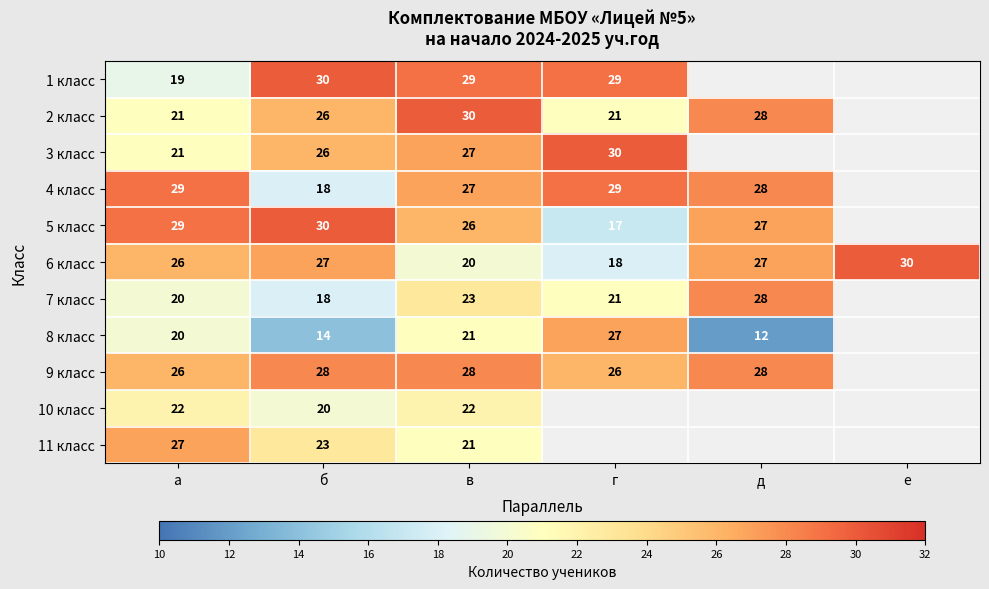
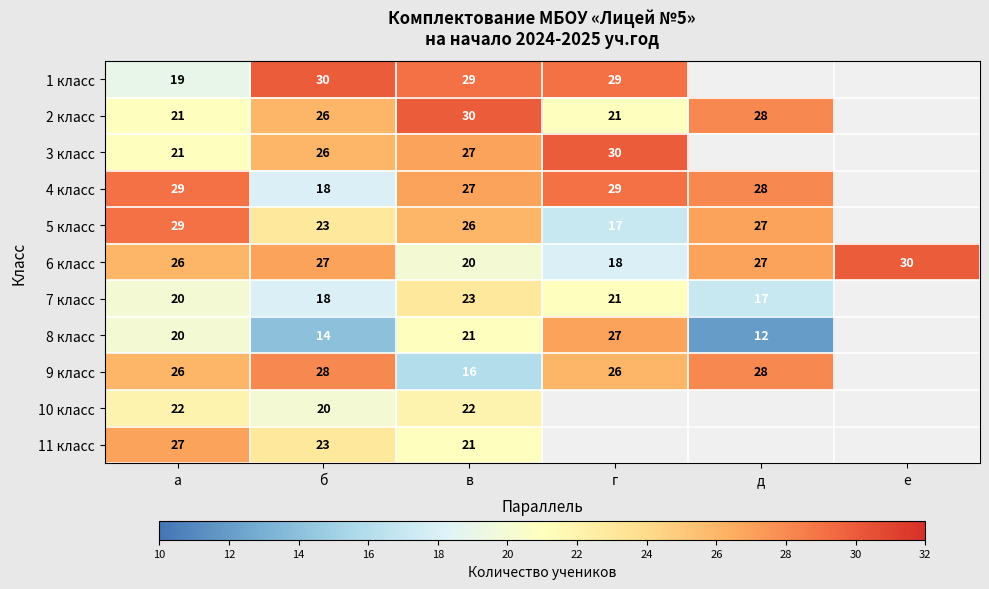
  {
    "1 класс": {
      "а": 19,
      "б": 30,
      "в": 29,
      "г": 29
    },
    "2 класс": {
      "а": 21,
      "б": 26,
      "в": 30,
      "г": 21,
      "д": 28
    },
    "3 класс": {
      "а": 21,
      "б": 26,
      "в": 27,
      "г": 30
    },
    "4 класс": {
      "а": 29,
      "б": 18,
      "в": 27,
      "г": 29,
      "д": 28
    },
    "5 класс": {
      "а": 29,
-     "б": 30,
+     "б": 23,
      "в": 26,
      "г": 17,
      "д": 27
    },
    "6 класс": {
      "а": 26,
      "б": 27,
      "в": 20,
      "г": 18,
      "д": 27,
      "е": 30
    },
    "7 класс": {
      "а": 20,
      "б": 18,
      "в": 23,
      "г": 21,
-     "д": 28
+     "д": 17
    },
    "8 класс": {
      "а": 20,
      "б": 14,
      "в": 21,
      "г": 27,
      "д": 12
    },
    "9 класс": {
      "а": 26,
      "б": 28,
-     "в": 28,
+     "в": 16,
      "г": 26,
      "д": 28
    },
    "10 класс": {
      "а": 22,
      "б": 20,
      "в": 22
    },
    "11 класс": {
      "а": 27,
      "б": 23,
      "в": 21
    }
  }
